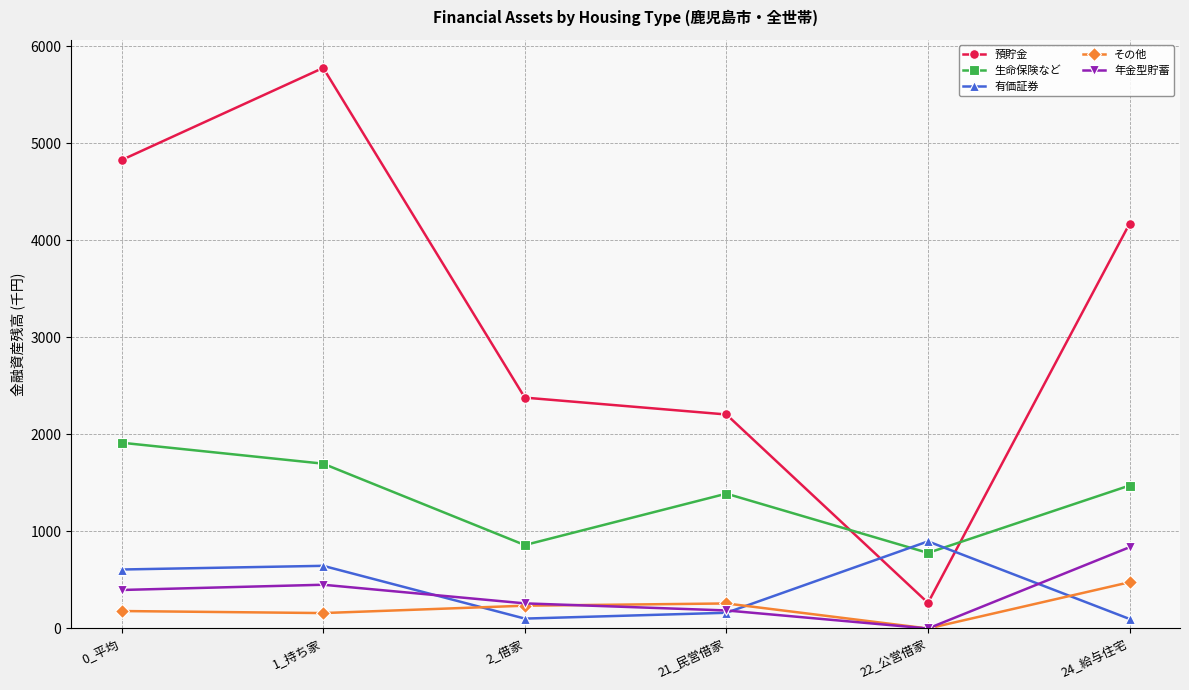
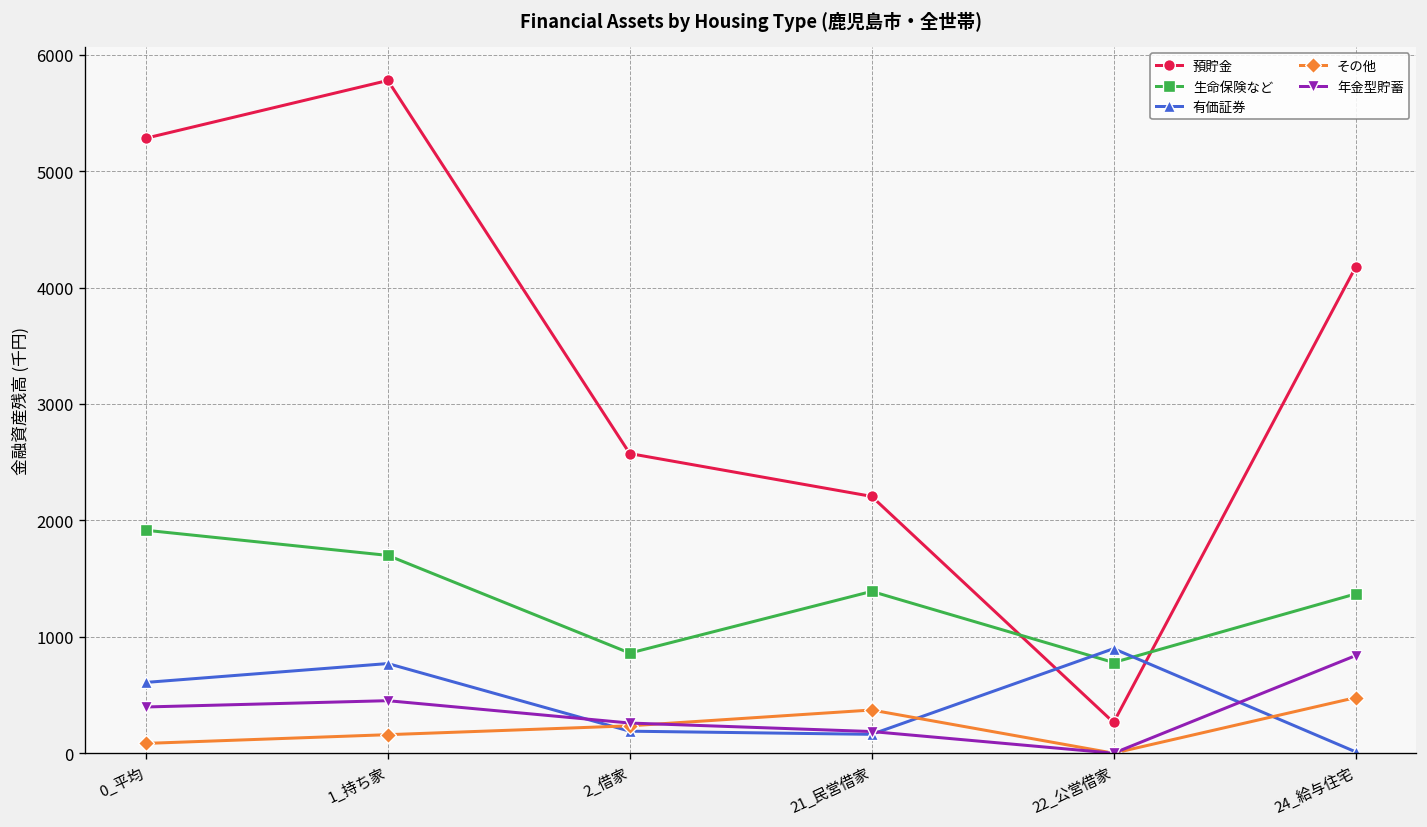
  {
    "預貯金": {
-     "0_平均": 4800,
+     "0_平均": 5300,
      "1_持ち家": 5800,
-     "2_借家": 2400,
+     "2_借家": 2600,
      "21_民営借家": 2200,
      "22_公営借家": 300,
      "24_給与住宅": 4200
    },
    "生命保険など": {
      "0_平均": 1900,
      "1_持ち家": 1700,
      "2_借家": 900,
      "21_民営借家": 1400,
      "22_公営借家": 800,
-     "24_給与住宅": 1500
+     "24_給与住宅": 1400
    },
    "有価証券": {
      "0_平均": 600,
-     "1_持ち家": 600,
-     "2_借家": 100,
+     "1_持ち家": 800,
+     "2_借家": 200,
      "22_公営借家": 900,
-     "24_給与住宅": 100
+     "24_給与住宅": 0
    },
    "その他": {
-     "0_平均": 200,
+     "0_平均": 100,
      "1_持ち家": 200,
-     "21_民営借家": 300,
+     "21_民営借家": 400,
      "24_給与住宅": 500
    },
    "年金型貯蓄": {
      "0_平均": 400,
      "1_持ち家": 500,
      "24_給与住宅": 800
    }
  }
